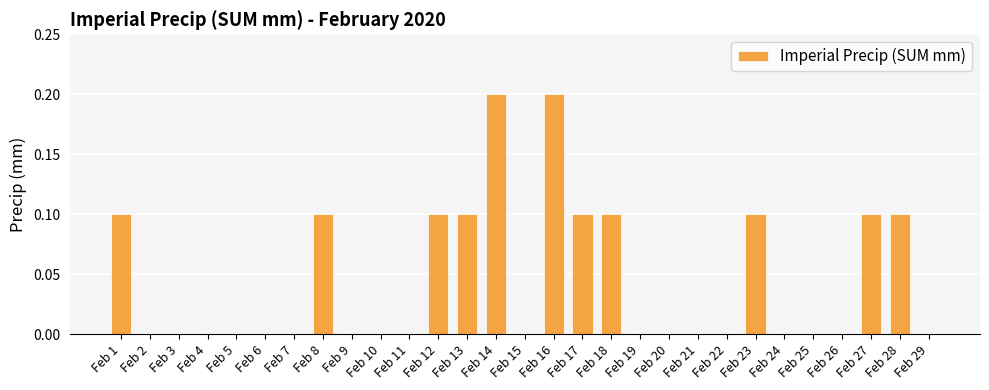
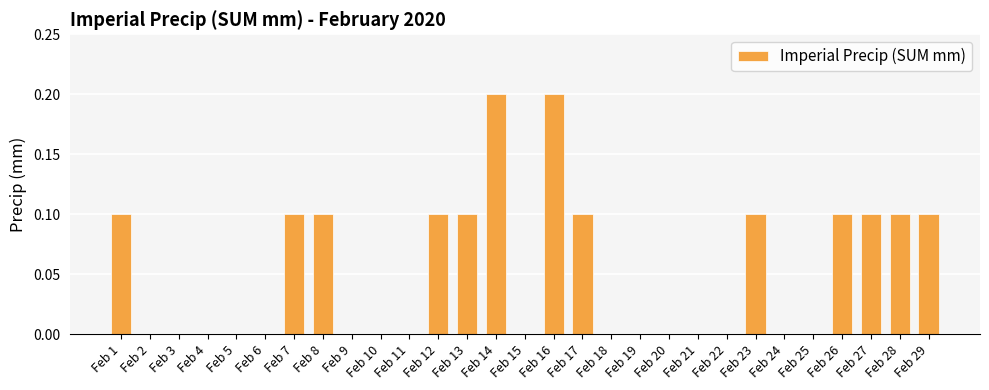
  {
    "Feb 1": 0.1,
    "Feb 2": 0.0,
    "Feb 3": 0.0,
    "Feb 4": 0.0,
    "Feb 5": 0.0,
    "Feb 6": 0.0,
-   "Feb 7": 0.0,
+   "Feb 7": 0.1,
    "Feb 8": 0.1,
    "Feb 9": 0.0,
    "Feb 10": 0.0,
    "Feb 11": 0.0,
    "Feb 12": 0.1,
    "Feb 13": 0.1,
    "Feb 14": 0.2,
    "Feb 15": 0.0,
    "Feb 16": 0.2,
    "Feb 17": 0.1,
-   "Feb 18": 0.1,
+   "Feb 18": 0.0,
    "Feb 19": 0.0,
    "Feb 20": 0.0,
    "Feb 21": 0.0,
    "Feb 22": 0.0,
    "Feb 23": 0.1,
    "Feb 24": 0.0,
    "Feb 25": 0.0,
-   "Feb 26": 0.0,
+   "Feb 26": 0.1,
    "Feb 27": 0.1,
    "Feb 28": 0.1,
-   "Feb 29": 0.0
+   "Feb 29": 0.1
  }
